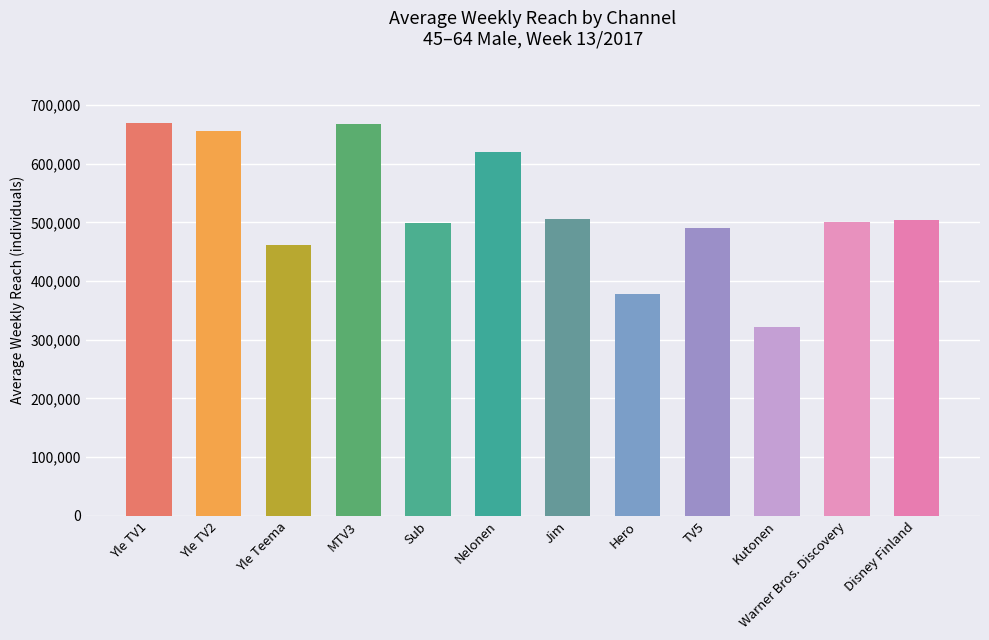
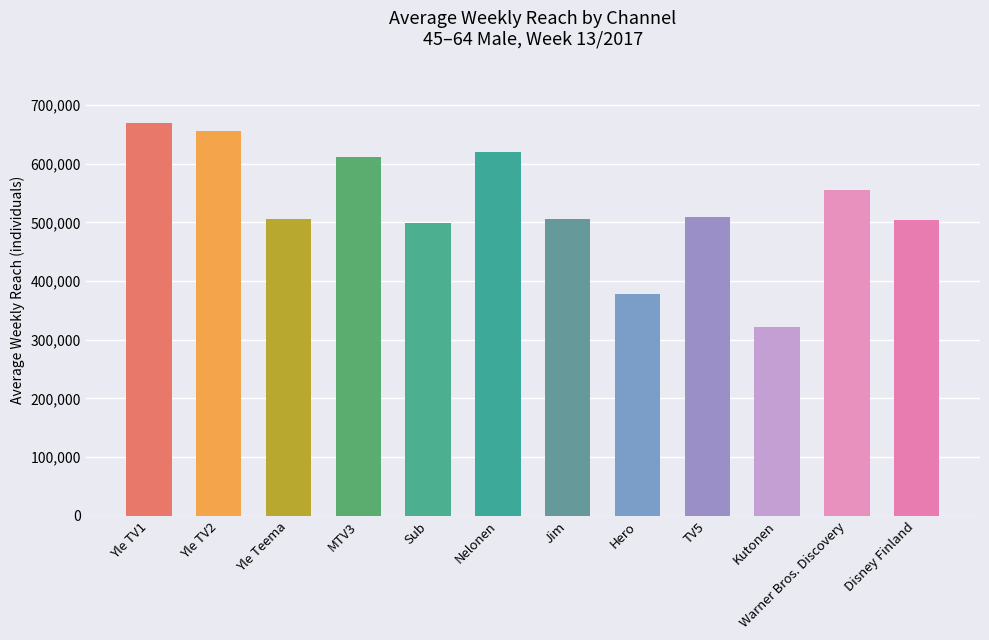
  {
    "Yle TV1": "670,000",
    "Yle TV2": "650,000",
-   "Yle Teema": "460,000",
-   "MTV3": "670,000",
+   "Yle Teema": "510,000",
+   "MTV3": "610,000",
    "Sub": "500,000",
    "Nelonen": "620,000",
    "Jim": "510,000",
    "Hero": "380,000",
-   "TV5": "490,000",
+   "TV5": "510,000",
    "Kutonen": "320,000",
-   "Warner Bros. Discovery": "500,000",
+   "Warner Bros. Discovery": "560,000",
    "Disney Finland": "500,000"
  }
